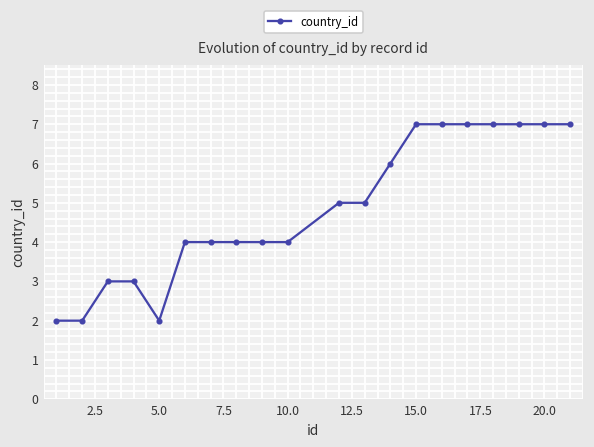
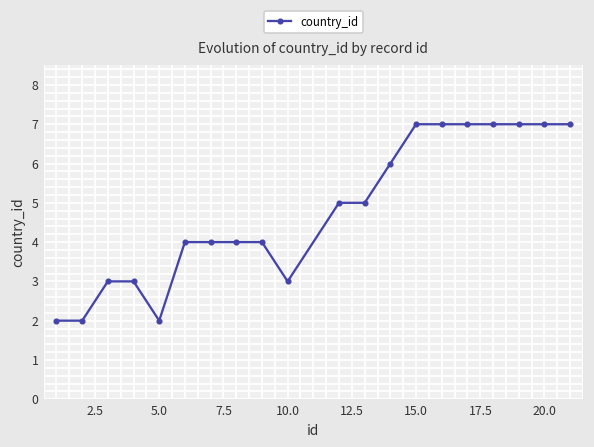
  {
    "5.0": 2,
-   "10.0": 4,
+   "10.0": 3,
    "15.0": 7,
    "20.0": 7
  }
